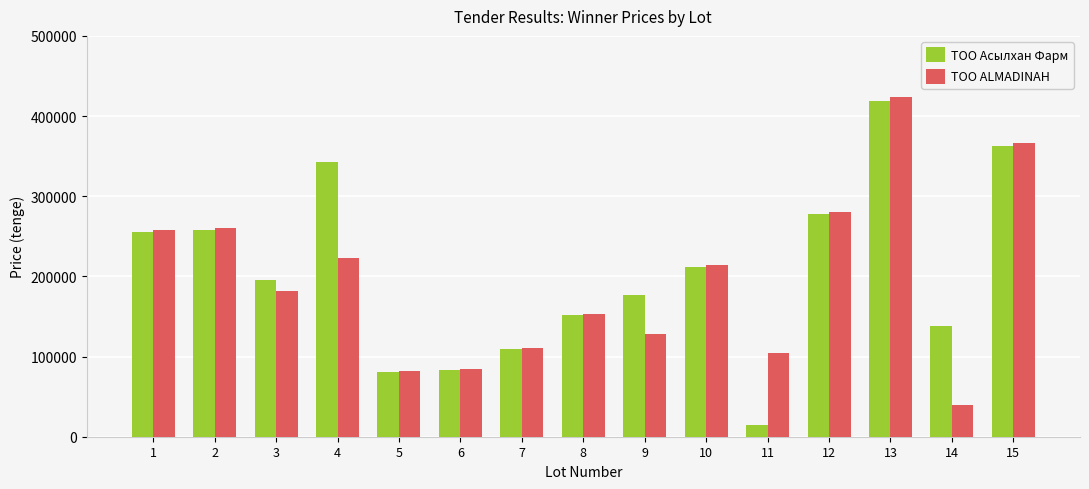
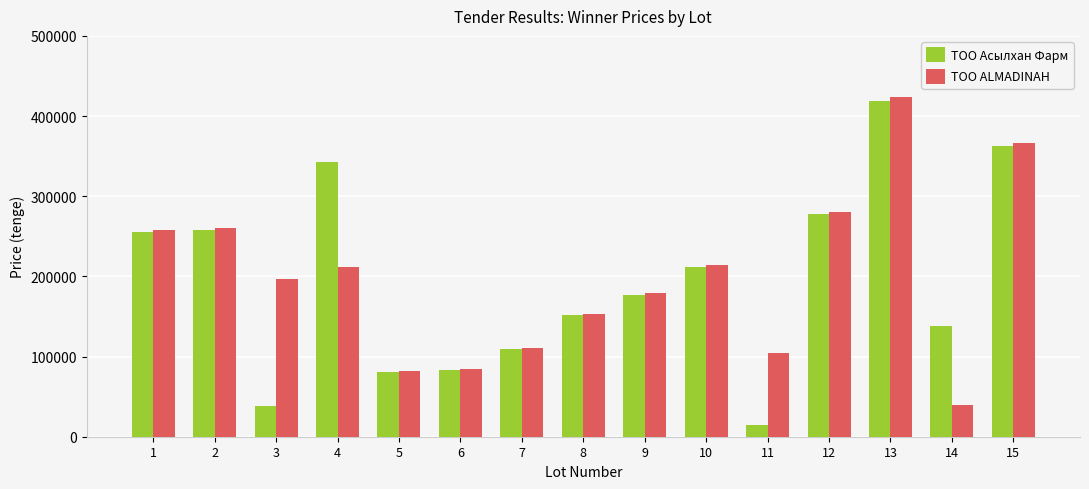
  {
    "ТОО Асылхан Фарм": {
      "1": 260000,
      "2": 260000,
-     "3": 200000,
+     "3": 40000,
      "4": 340000,
      "5": 80000,
      "6": 80000,
      "7": 110000,
      "8": 150000,
      "9": 180000,
      "10": 210000,
      "11": 10000,
      "12": 280000,
      "13": 420000,
      "14": 140000,
      "15": 360000
    },
    "ТОО ALMADINAH": {
      "1": 260000,
      "2": 260000,
-     "3": 180000,
-     "4": 220000,
+     "3": 200000,
+     "4": 210000,
      "5": 80000,
      "6": 80000,
      "7": 110000,
      "8": 150000,
-     "9": 130000,
+     "9": 180000,
      "10": 210000,
      "11": 100000,
      "12": 280000,
      "13": 420000,
      "14": 40000,
      "15": 370000
    }
  }
